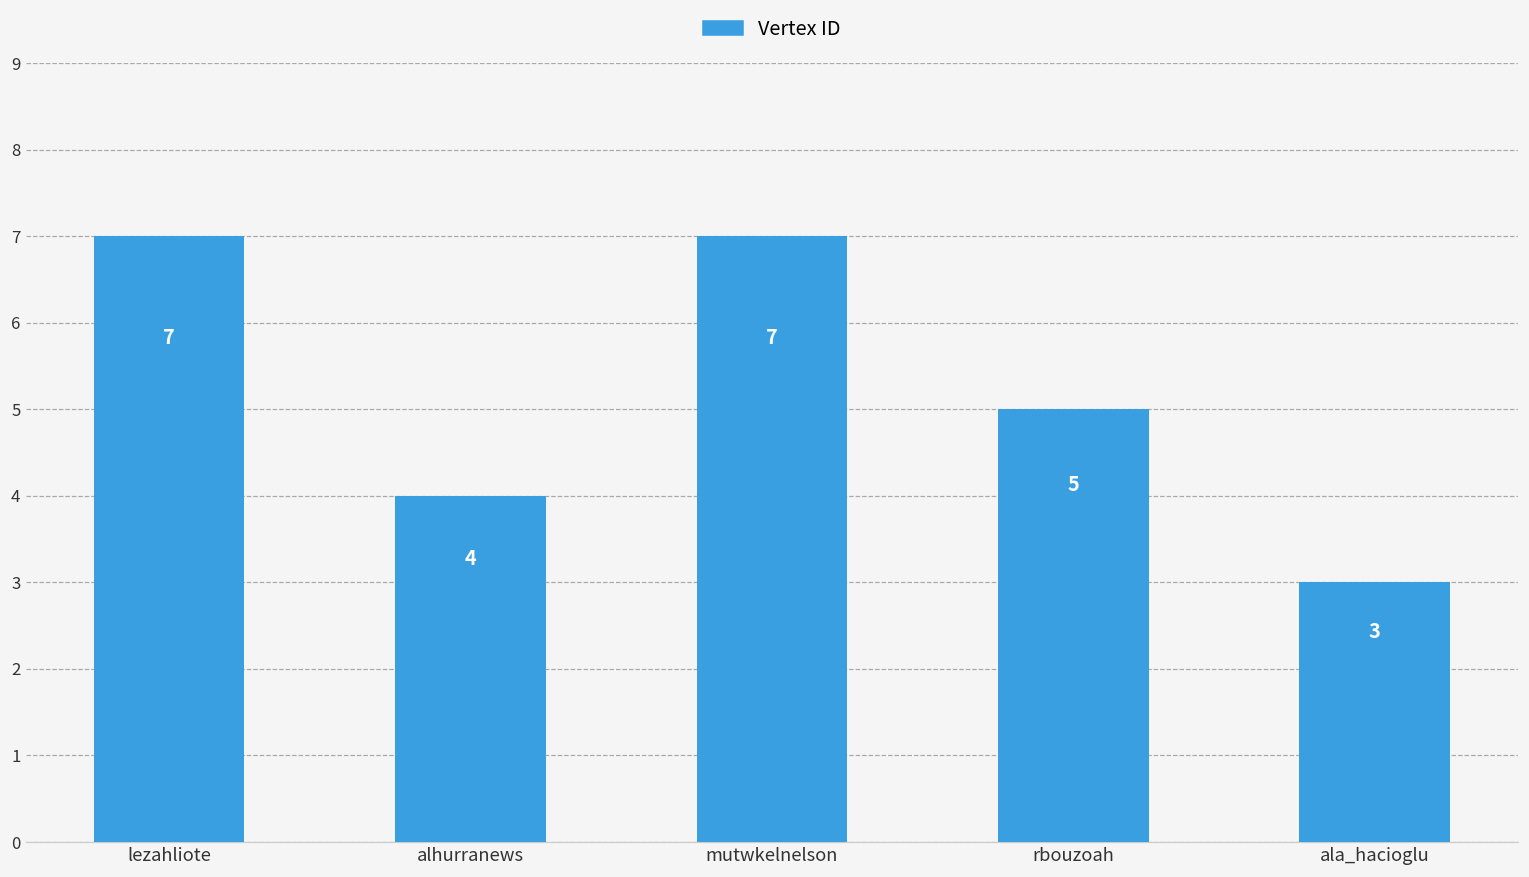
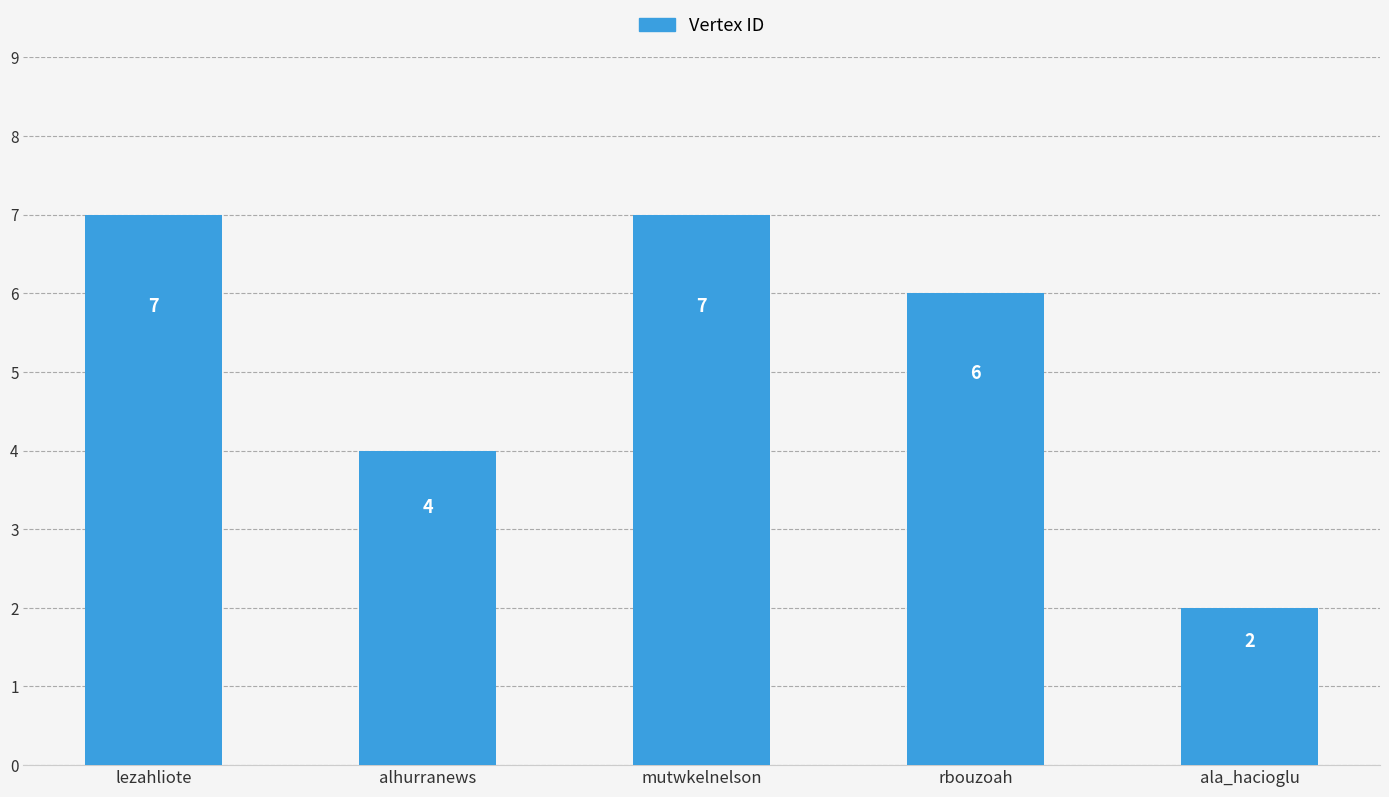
  {
    "lezahliote": 7,
    "alhurranews": 4,
    "mutwkelnelson": 7,
-   "rbouzoah": 5,
-   "ala_hacioglu": 3
+   "rbouzoah": 6,
+   "ala_hacioglu": 2
  }
